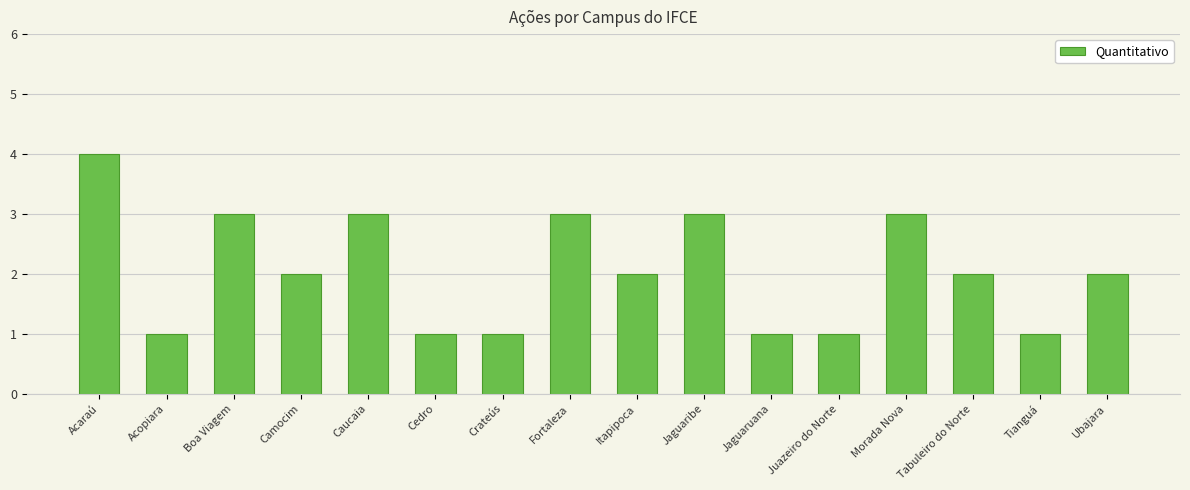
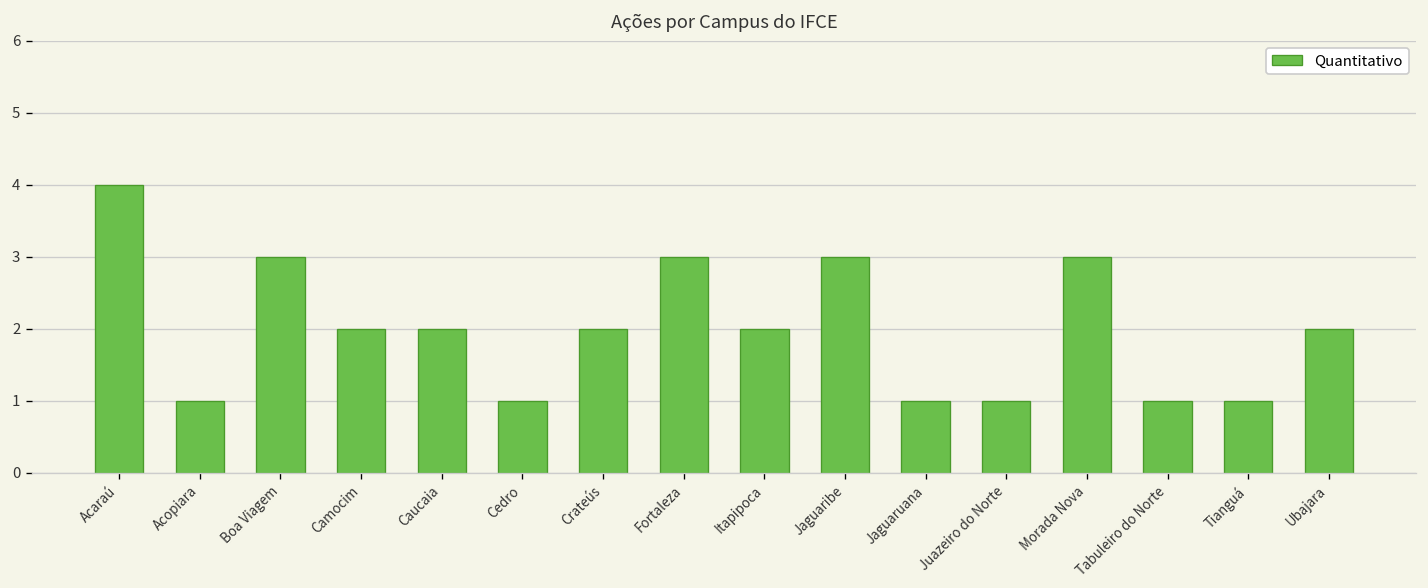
  {
    "Acaraú": 4,
    "Acopiara": 1,
    "Boa Viagem": 3,
    "Camocim": 2,
-   "Caucaia": 3,
+   "Caucaia": 2,
    "Cedro": 1,
-   "Crateús": 1,
+   "Crateús": 2,
    "Fortaleza": 3,
    "Itapipoca": 2,
    "Jaguaribe": 3,
    "Jaguaruana": 1,
    "Juazeiro do Norte": 1,
    "Morada Nova": 3,
-   "Tabuleiro do Norte": 2,
+   "Tabuleiro do Norte": 1,
    "Tianguá": 1,
    "Ubajara": 2
  }
